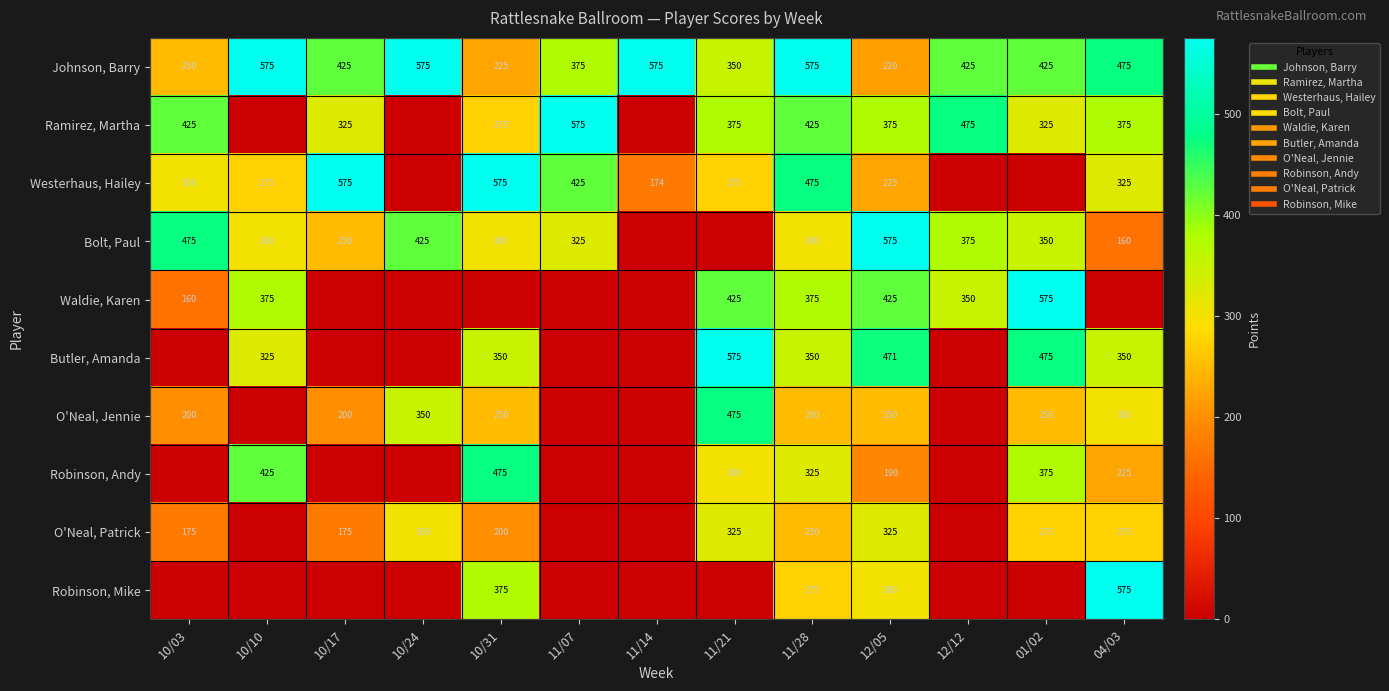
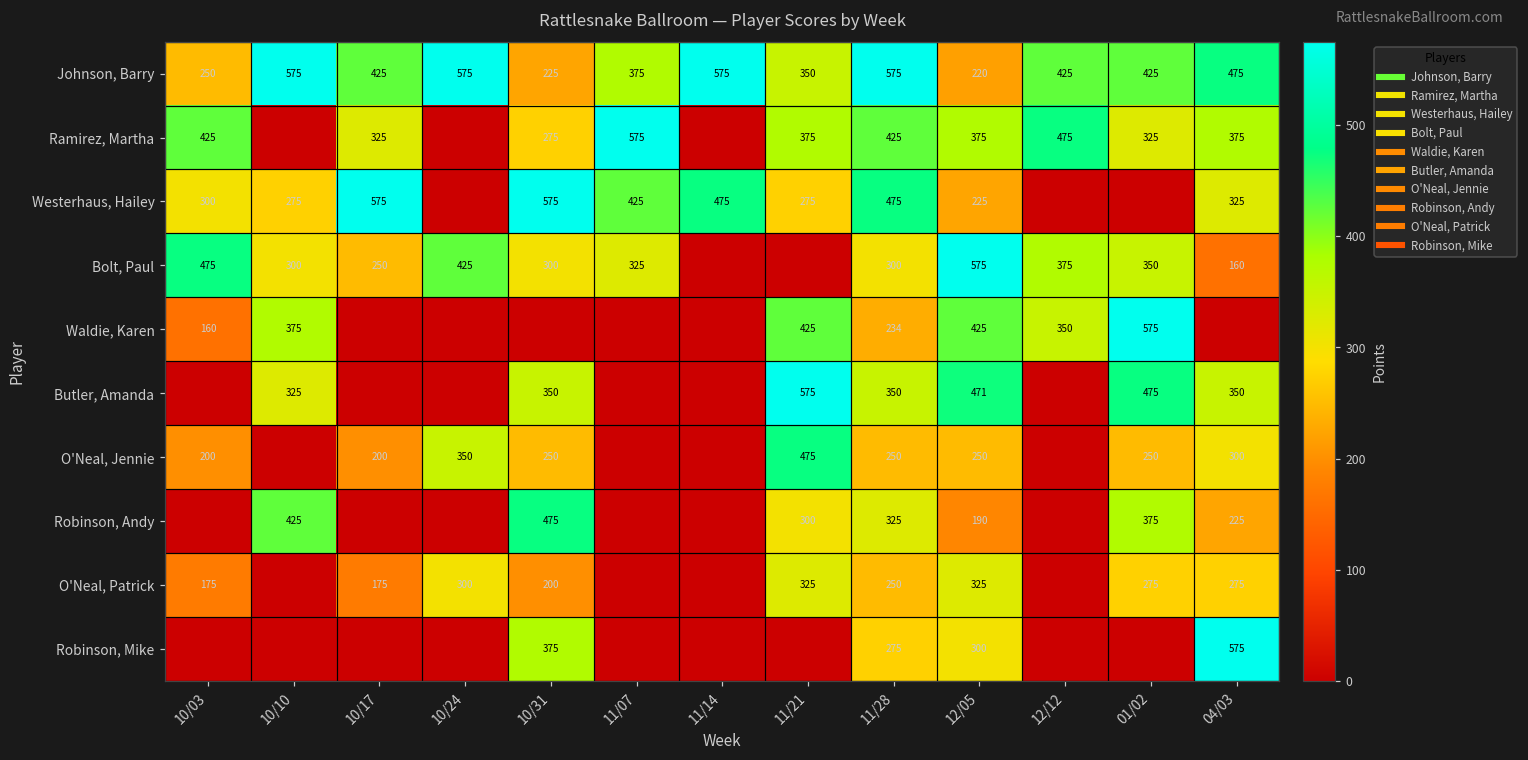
  {
    "Johnson, Barry": {
      "10/03": 250,
      "10/10": 575,
      "10/17": 425,
      "10/24": 575,
      "10/31": 225,
      "11/07": 375,
      "11/14": 575,
      "11/21": 350,
      "11/28": 575,
      "12/05": 220,
      "12/12": 425,
      "01/02": 425,
      "04/03": 475
    },
    "Ramirez, Martha": {
      "10/03": 425,
      "10/17": 325,
      "10/31": 275,
      "11/07": 575,
      "11/21": 375,
      "11/28": 425,
      "12/05": 375,
      "12/12": 475,
      "01/02": 325,
      "04/03": 375
    },
    "Westerhaus, Hailey": {
      "10/03": 300,
      "10/10": 275,
      "10/17": 575,
      "10/31": 575,
      "11/07": 425,
-     "11/14": 174,
+     "11/14": 475,
      "11/21": 275,
      "11/28": 475,
      "12/05": 225,
      "04/03": 325
    },
    "Bolt, Paul": {
      "10/03": 475,
      "10/10": 300,
      "10/17": 250,
      "10/24": 425,
      "10/31": 300,
      "11/07": 325,
      "11/28": 300,
      "12/05": 575,
      "12/12": 375,
      "01/02": 350,
      "04/03": 160
    },
    "Waldie, Karen": {
      "10/03": 160,
      "10/10": 375,
      "11/21": 425,
-     "11/28": 375,
+     "11/28": 234,
      "12/05": 425,
      "12/12": 350,
      "01/02": 575
    },
    "Butler, Amanda": {
      "10/10": 325,
      "10/31": 350,
      "11/21": 575,
      "11/28": 350,
      "12/05": 471,
      "01/02": 475,
      "04/03": 350
    },
    "O'Neal, Jennie": {
      "10/03": 200,
      "10/17": 200,
      "10/24": 350,
      "10/31": 250,
      "11/21": 475,
      "11/28": 250,
      "12/05": 250,
      "01/02": 250,
      "04/03": 300
    },
    "Robinson, Andy": {
      "10/10": 425,
      "10/31": 475,
      "11/21": 300,
      "11/28": 325,
      "12/05": 190,
      "01/02": 375,
      "04/03": 225
    },
    "O'Neal, Patrick": {
      "10/03": 175,
      "10/17": 175,
      "10/24": 300,
      "10/31": 200,
      "11/21": 325,
      "11/28": 250,
      "12/05": 325,
      "01/02": 275,
      "04/03": 275
    },
    "Robinson, Mike": {
      "10/31": 375,
      "11/28": 275,
      "12/05": 300,
      "04/03": 575
    }
  }
